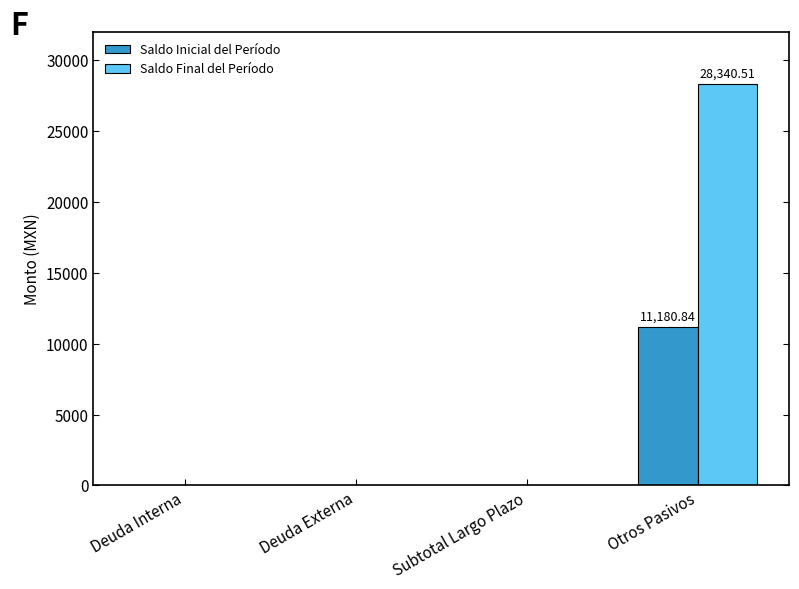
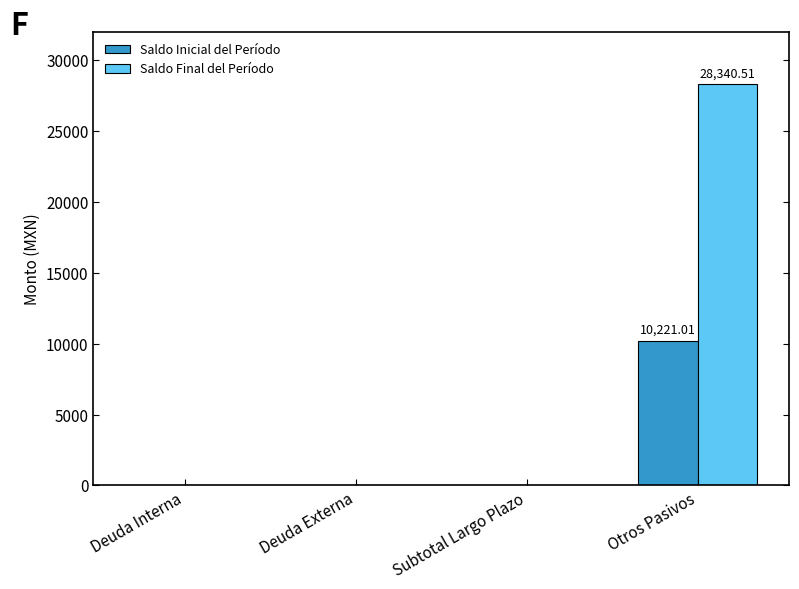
  {
    "Saldo Inicial del Período": {
-     "Otros Pasivos": "11,180.84"
+     "Otros Pasivos": "10,221.01"
    },
    "Saldo Final del Período": {
      "Otros Pasivos": "28,340.51"
    }
  }
